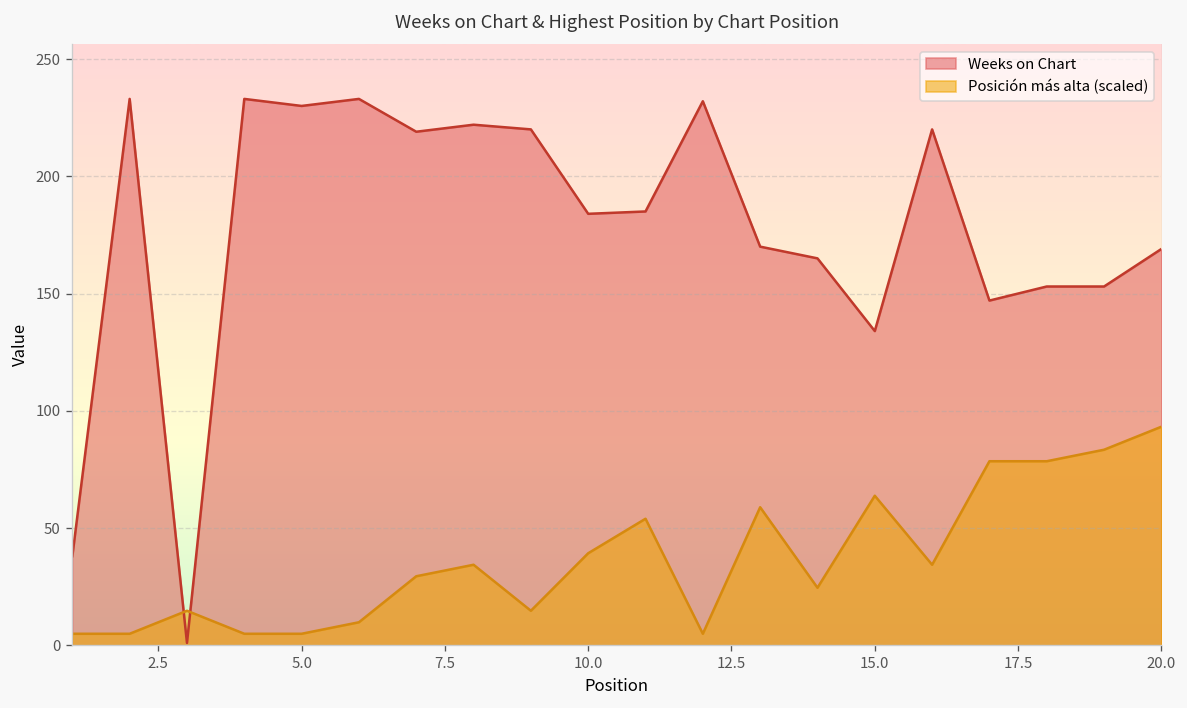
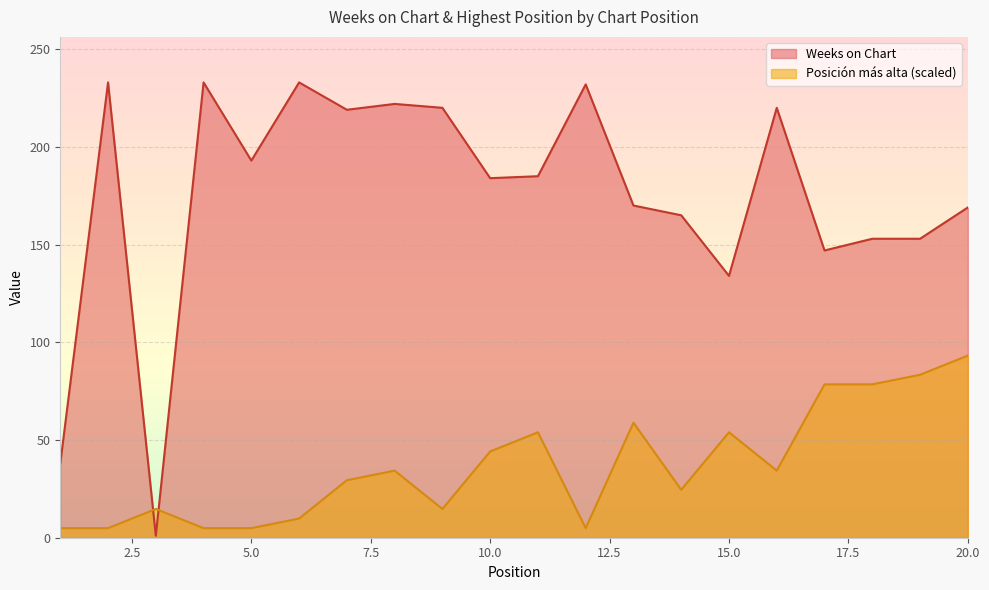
  {
    "Weeks on Chart": {
-     "5.0": 230,
+     "5.0": 193,
      "10.0": 184,
      "15.0": 134,
      "20.0": 169
    },
    "Posición más alta (scaled)": {
      "5.0": 5,
-     "10.0": 39,
-     "15.0": 64,
+     "10.0": 44,
+     "15.0": 54,
      "20.0": 93
    }
  }
